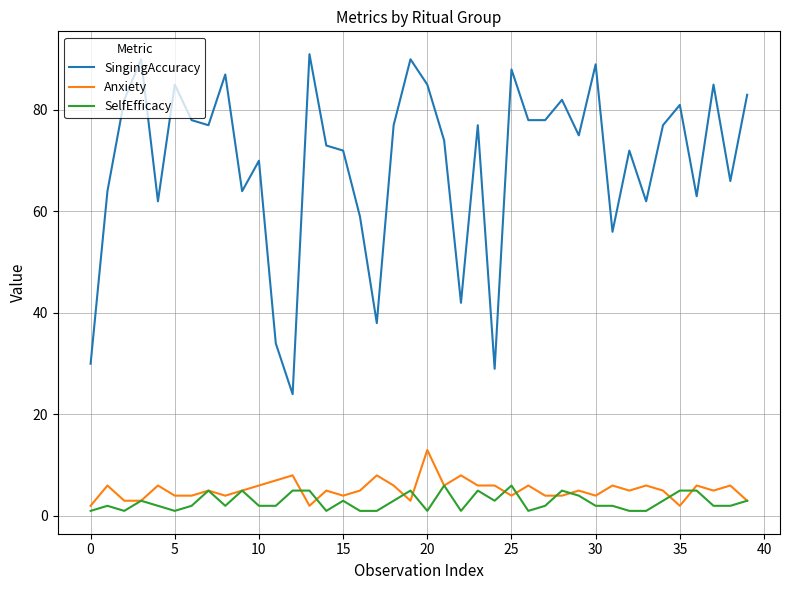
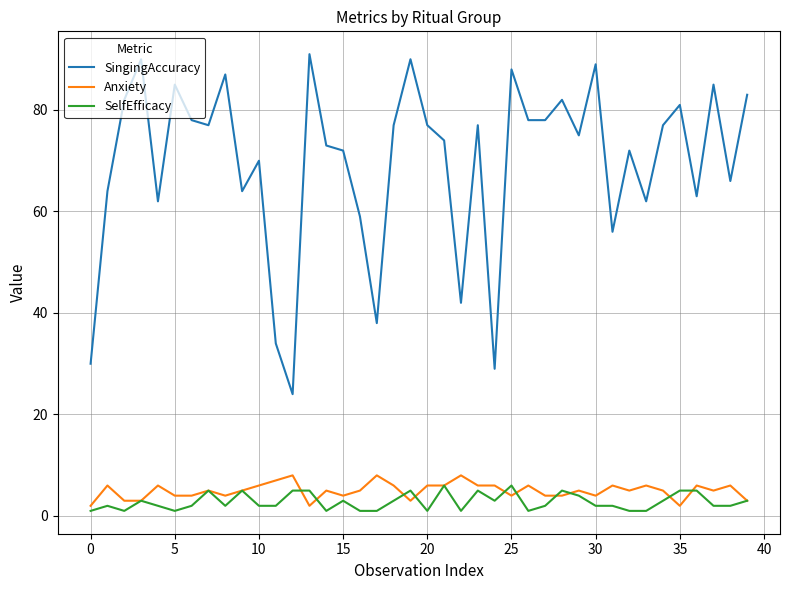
  {
    "SingingAccuracy": {
      "0": 30,
      "10": 70,
      "15": 72,
-     "20": 85,
+     "20": 77,
      "25": 88,
      "30": 89,
      "35": 81
    },
    "Anxiety": {
      "0": 2,
      "5": 4,
      "10": 6,
      "15": 4,
-     "20": 13,
+     "20": 6,
      "25": 4,
      "30": 4,
      "35": 2
    },
    "SelfEfficacy": {
      "0": 1,
      "5": 1,
      "10": 2,
      "15": 3,
      "20": 1,
      "25": 6,
      "30": 2,
      "35": 5
    }
  }
